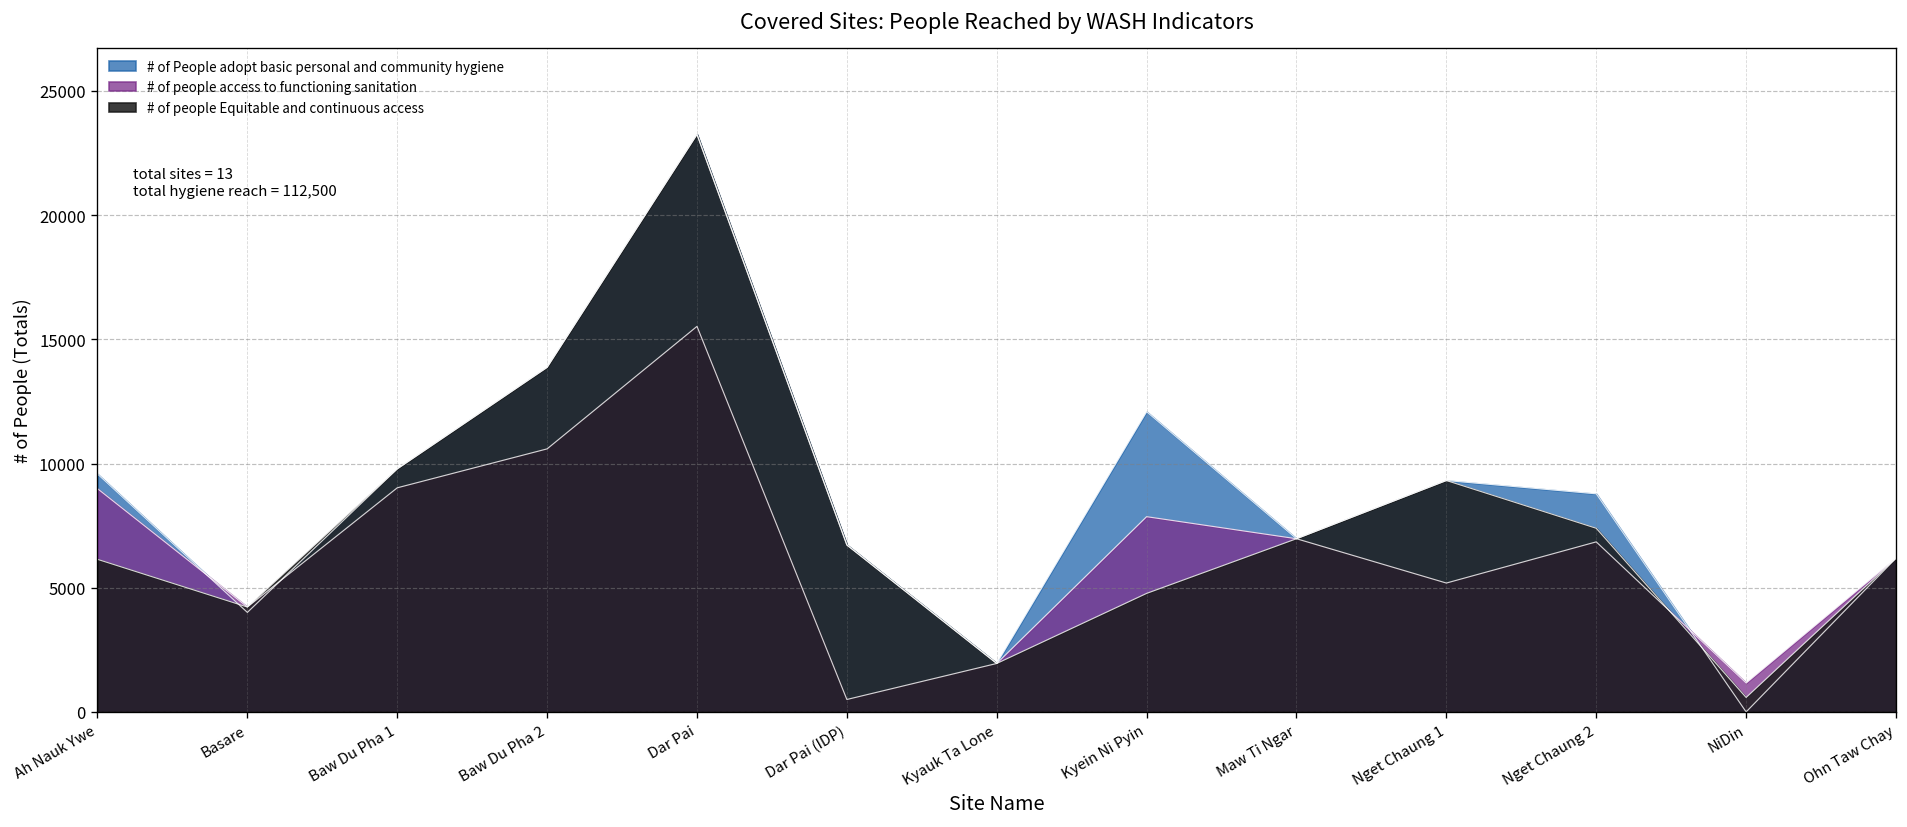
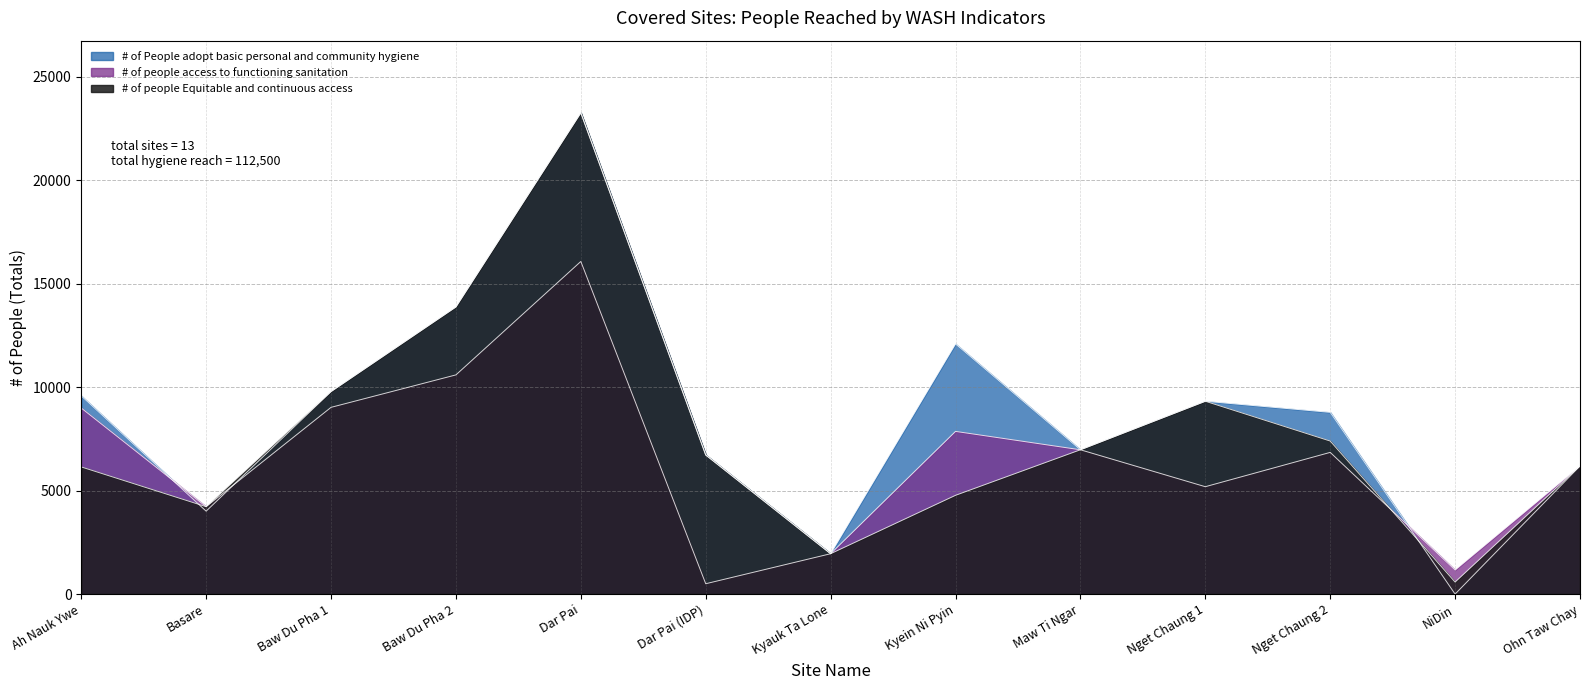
  {
    "# of People adopt basic personal and community hygiene": {
      "Ah Nauk Ywe": 9600,
      "Basare": 4000,
      "Kyein Ni Pyin": 12100,
      "Nget Chaung 2": 8800,
      "NiDin": 0
    },
    "# of people access to functioning sanitation": {
      "Ah Nauk Ywe": 9000,
      "Baw Du Pha 1": 9000,
      "Baw Du Pha 2": 10600,
-     "Dar Pai": 15500,
+     "Dar Pai": 16100,
      "Dar Pai (IDP)": 500,
      "Kyein Ni Pyin": 7900,
      "Nget Chaung 1": 5200,
      "Nget Chaung 2": 6800,
      "NiDin": 1200
    },
    "# of people Equitable and continuous access": {
      "Ah Nauk Ywe": 6100,
      "Kyein Ni Pyin": 4800,
      "Nget Chaung 2": 7400,
      "NiDin": 600
    }
  }
